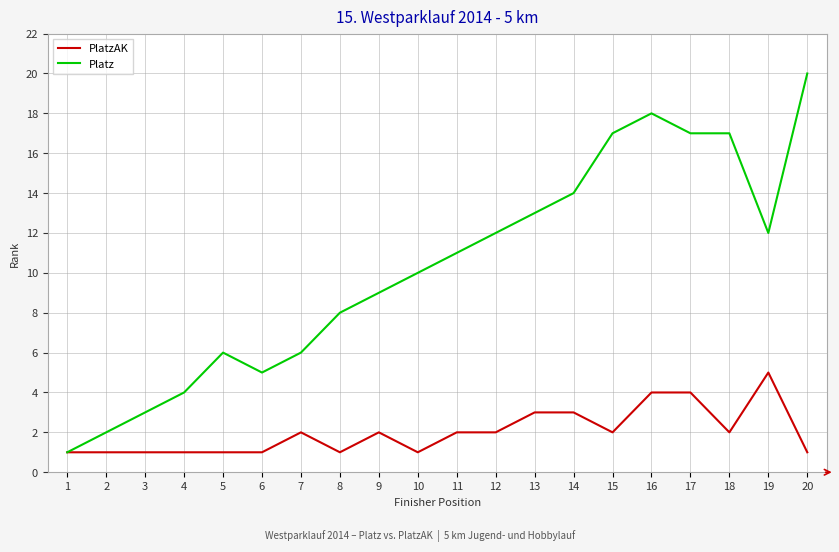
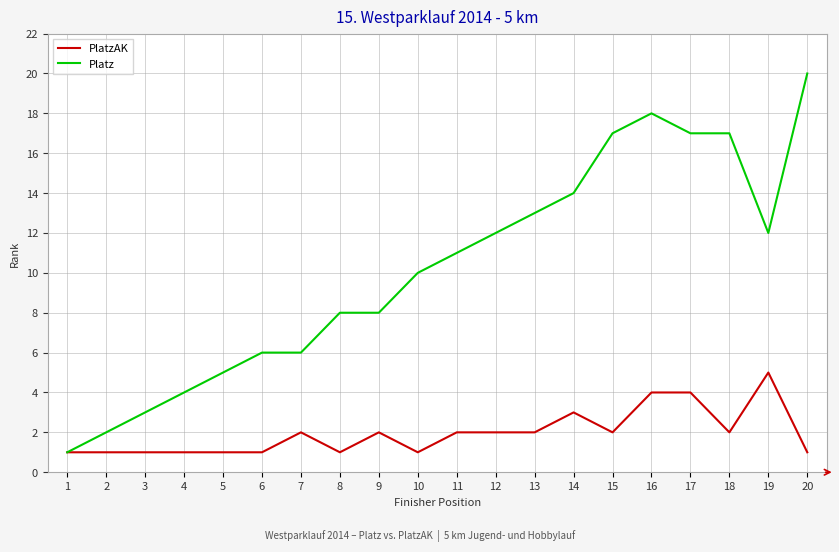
  {
    "PlatzAK": {
      "2": 1,
      "3": 1,
      "4": 1,
      "5": 1,
      "6": 1,
      "7": 2,
      "8": 1,
      "9": 2,
      "10": 1,
      "11": 2,
      "12": 2,
-     "13": 3,
+     "13": 2,
      "14": 3,
      "15": 2,
      "16": 4,
      "17": 4,
      "18": 2,
      "19": 5,
      "20": 1
    },
    "Platz": {
      "2": 2,
      "3": 3,
      "4": 4,
-     "5": 6,
-     "6": 5,
+     "5": 5,
+     "6": 6,
      "7": 6,
      "8": 8,
-     "9": 9,
+     "9": 8,
      "10": 10,
      "11": 11,
      "12": 12,
      "13": 13,
      "14": 14,
      "15": 17,
      "16": 18,
      "17": 17,
      "18": 17,
      "19": 12,
      "20": 20
    }
  }
